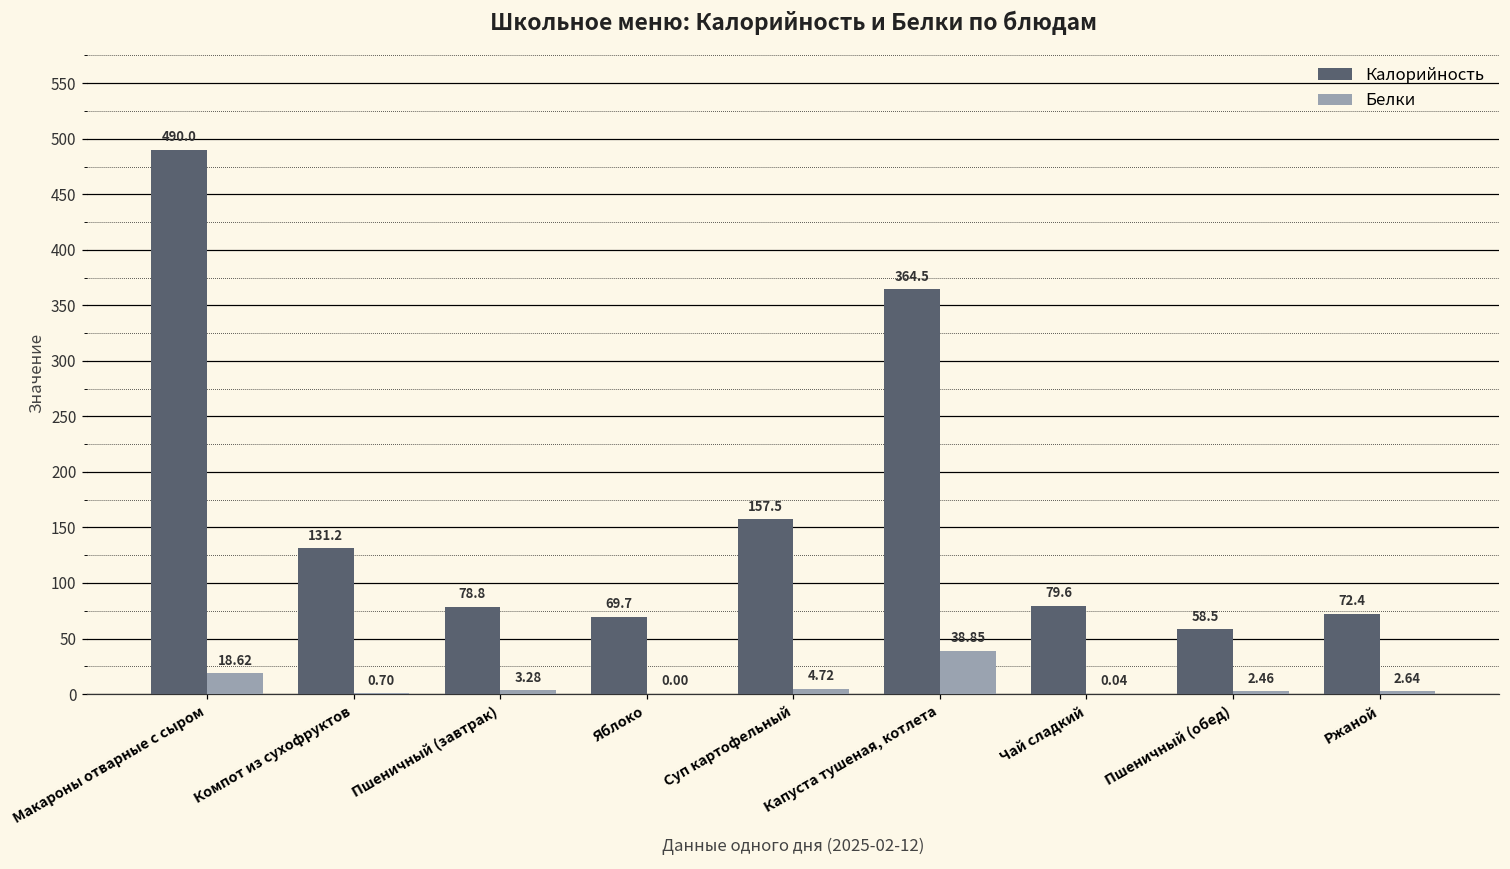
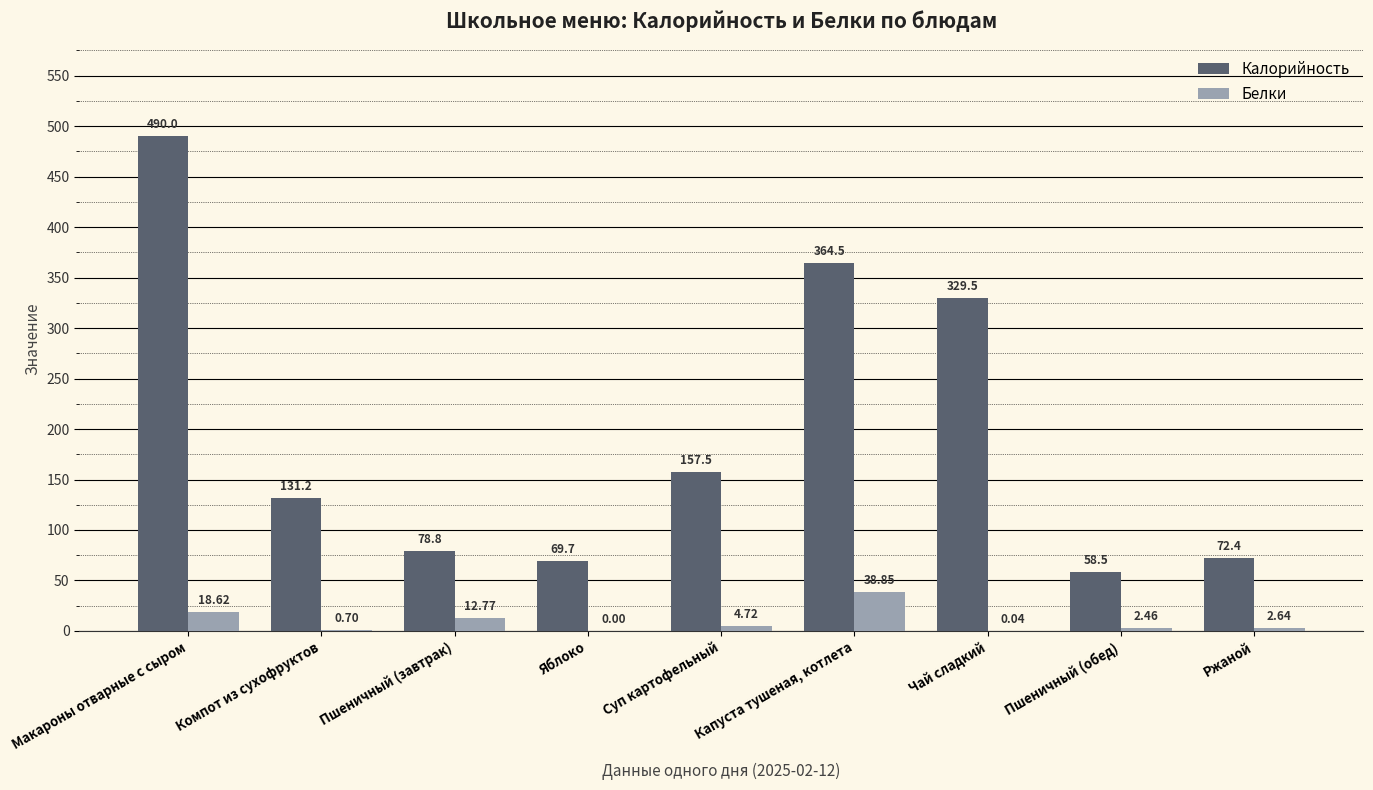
  {
    "Калорийность": {
      "Макароны отварные с сыром": 490.0,
      "Компот из сухофруктов": 131.2,
      "Пшеничный (завтрак)": 78.8,
      "Яблоко": 69.7,
      "Суп картофельный": 157.5,
      "Капуста тушеная, котлета": 364.5,
-     "Чай сладкий": 79.6,
+     "Чай сладкий": 329.5,
      "Пшеничный (обед)": 58.5,
      "Ржаной": 72.4
    },
    "Белки": {
      "Макароны отварные с сыром": 18.62,
      "Компот из сухофруктов": 0.70,
-     "Пшеничный (завтрак)": 3.28,
+     "Пшеничный (завтрак)": 12.77,
      "Яблоко": 0.00,
      "Суп картофельный": 4.72,
      "Капуста тушеная, котлета": 38.85,
      "Чай сладкий": 0.04,
      "Пшеничный (обед)": 2.46,
      "Ржаной": 2.64
    }
  }
